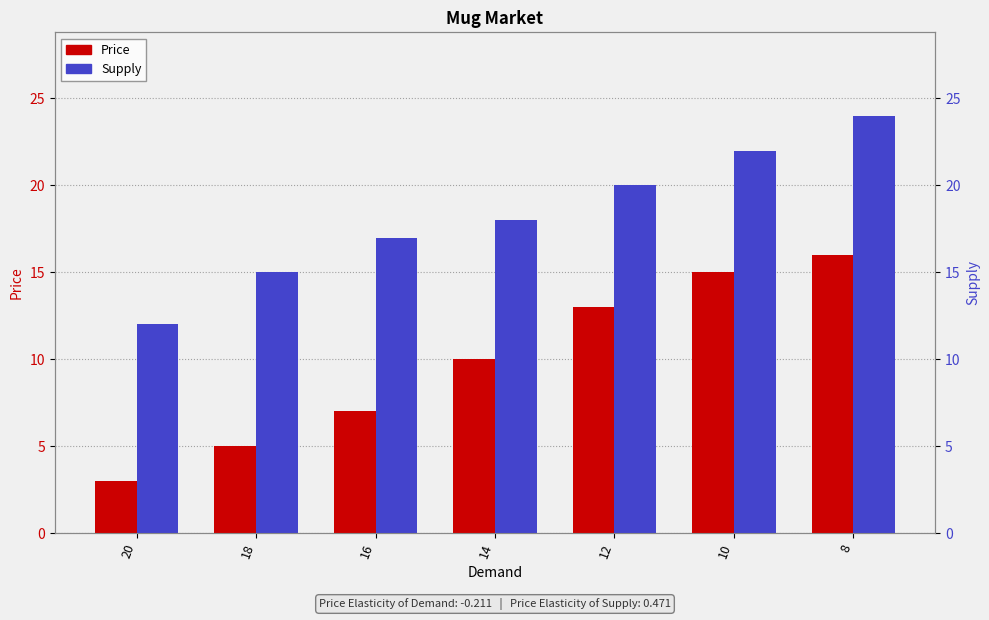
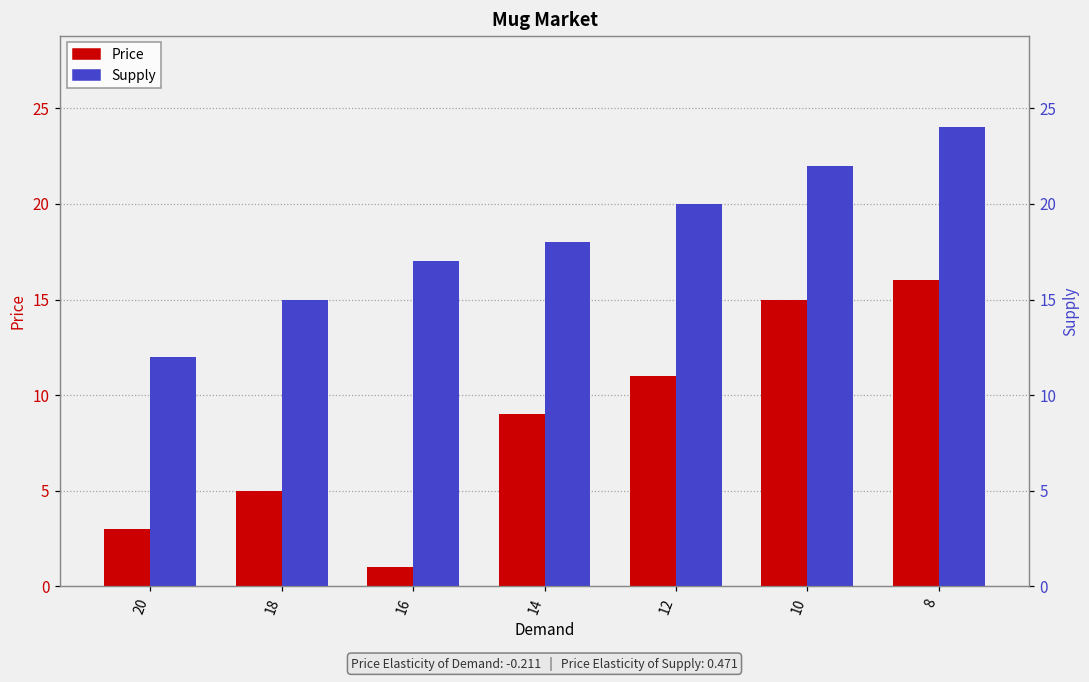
  {
    "Price": {
      "20": 3,
      "18": 5,
-     "16": 7,
-     "14": 10,
-     "12": 13,
+     "16": 1,
+     "14": 9,
+     "12": 11,
      "10": 15,
      "8": 16
    },
    "Supply": {
      "20": 12,
      "18": 15,
      "16": 17,
      "14": 18,
      "12": 20,
      "10": 22,
      "8": 24
    }
  }
